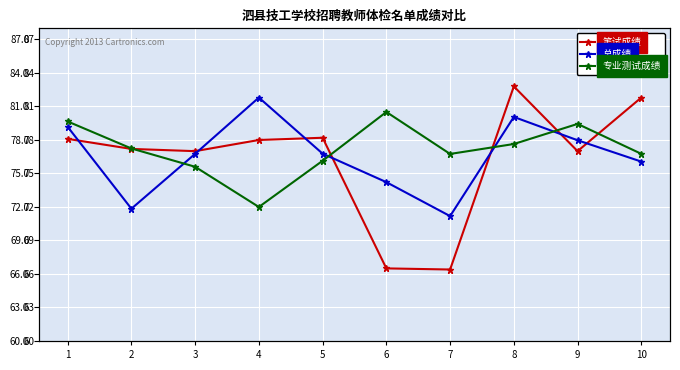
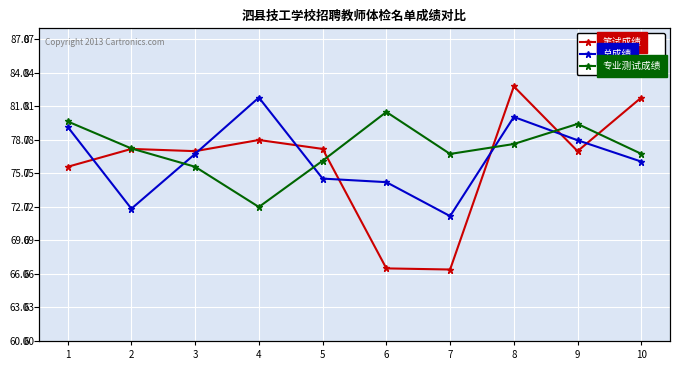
  {
    "笔试成绩": {
-     "1": 78.1,
+     "1": 75.6,
      "3": 77.0,
      "4": 78.0,
-     "5": 78.2,
+     "5": 77.2,
      "6": 66.5,
      "7": 66.4,
      "8": 82.8,
      "9": 77.0,
      "10": 81.8
    },
    "总成绩": {
      "1": 79.2,
      "2": 71.8,
      "3": 76.8,
      "4": 81.8,
-     "5": 76.8,
+     "5": 74.5,
      "6": 74.2,
      "7": 71.2,
      "8": 80.1,
      "9": 78.0,
      "10": 76.1
    },
    "专业测试成绩": {
      "1": 79.7,
      "3": 75.6,
      "4": 72.0,
      "5": 76.1,
      "6": 80.5,
      "7": 76.8,
      "8": 77.6,
      "9": 79.4,
      "10": 76.8
    }
  }
